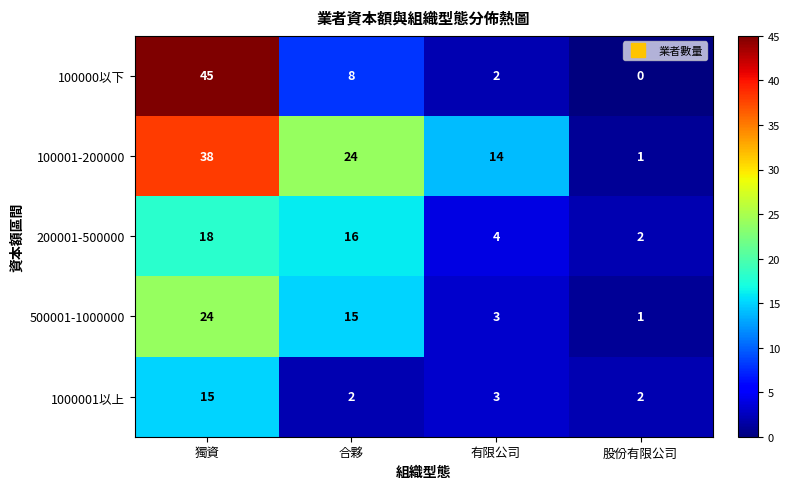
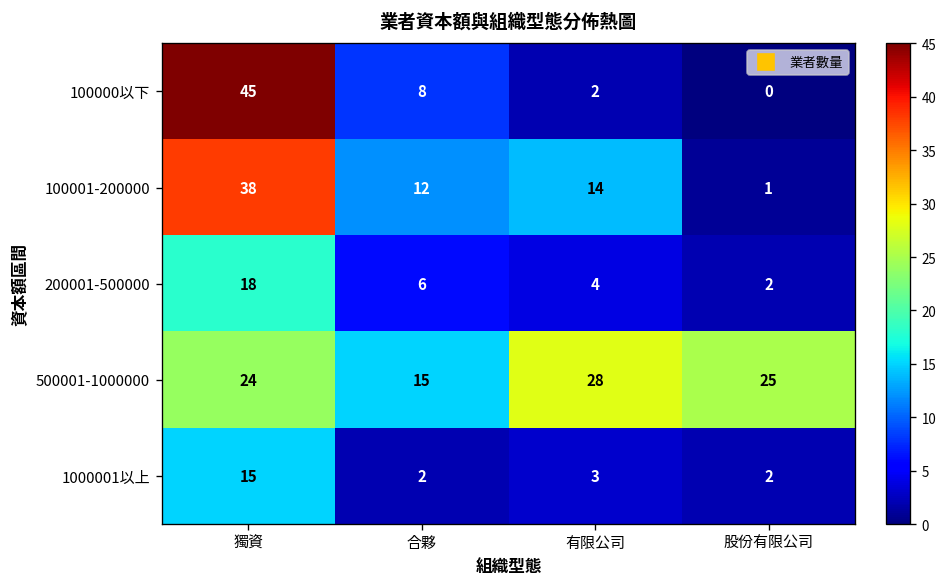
  {
    "100000以下": {
      "獨資": 45,
      "合夥": 8,
      "有限公司": 2,
      "股份有限公司": 0
    },
    "100001-200000": {
      "獨資": 38,
-     "合夥": 24,
+     "合夥": 12,
      "有限公司": 14,
      "股份有限公司": 1
    },
    "200001-500000": {
      "獨資": 18,
-     "合夥": 16,
+     "合夥": 6,
      "有限公司": 4,
      "股份有限公司": 2
    },
    "500001-1000000": {
      "獨資": 24,
      "合夥": 15,
-     "有限公司": 3,
-     "股份有限公司": 1
+     "有限公司": 28,
+     "股份有限公司": 25
    },
    "1000001以上": {
      "獨資": 15,
      "合夥": 2,
      "有限公司": 3,
      "股份有限公司": 2
    }
  }
